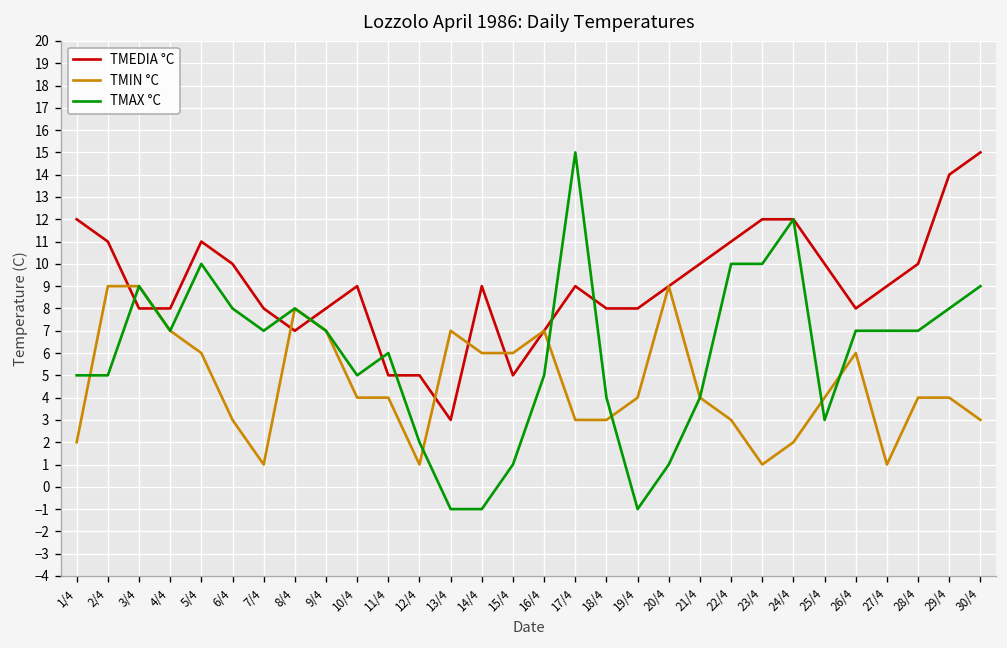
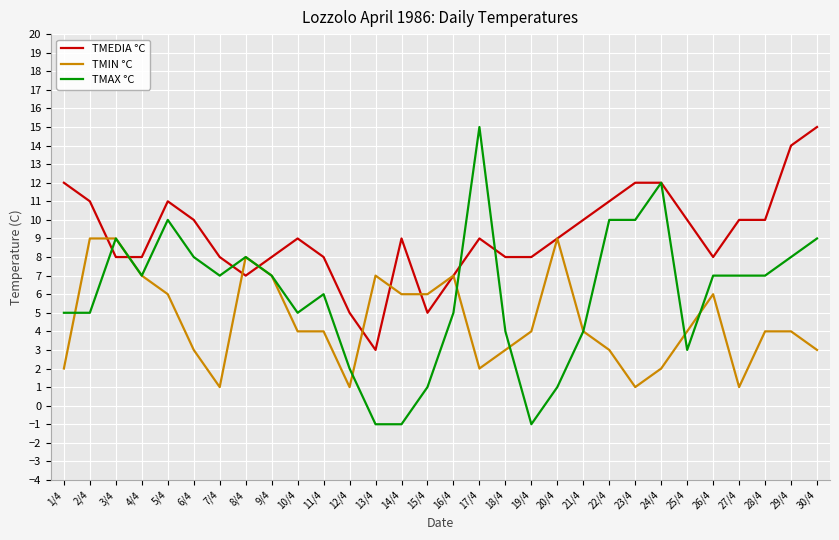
  {
    "TMEDIA °C": {
      "1/4": 12,
      "2/4": 11,
      "3/4": 8,
      "4/4": 8,
      "5/4": 11,
      "6/4": 10,
      "7/4": 8,
      "8/4": 7,
      "9/4": 8,
      "10/4": 9,
-     "11/4": 5,
+     "11/4": 8,
      "12/4": 5,
      "13/4": 3,
      "14/4": 9,
      "15/4": 5,
      "17/4": 9,
      "18/4": 8,
      "19/4": 8,
      "21/4": 10,
      "22/4": 11,
      "23/4": 12,
      "25/4": 10,
      "26/4": 8,
-     "27/4": 9,
+     "27/4": 10,
      "28/4": 10,
      "29/4": 14,
      "30/4": 15
    },
    "TMIN °C": {
      "1/4": 2,
      "2/4": 9,
      "5/4": 6,
      "6/4": 3,
      "7/4": 1,
      "10/4": 4,
      "11/4": 4,
      "12/4": 1,
      "13/4": 7,
      "14/4": 6,
      "15/4": 6,
-     "17/4": 3,
+     "17/4": 2,
      "18/4": 3,
      "19/4": 4,
      "22/4": 3,
      "23/4": 1,
      "24/4": 2,
      "25/4": 4,
      "26/4": 6,
      "27/4": 1,
      "28/4": 4,
      "29/4": 4,
      "30/4": 3
    },
    "TMAX °C": {
      "1/4": 5,
      "2/4": 5,
      "5/4": 10,
      "6/4": 8,
      "7/4": 7,
      "10/4": 5,
      "11/4": 6,
      "12/4": 2,
      "13/4": -1,
      "14/4": -1,
      "15/4": 1,
      "16/4": 5,
      "17/4": 15,
      "18/4": 4,
      "19/4": -1,
      "20/4": 1,
      "22/4": 10,
      "23/4": 10,
      "25/4": 3,
      "26/4": 7,
      "27/4": 7,
      "28/4": 7,
      "29/4": 8,
      "30/4": 9
    }
  }
